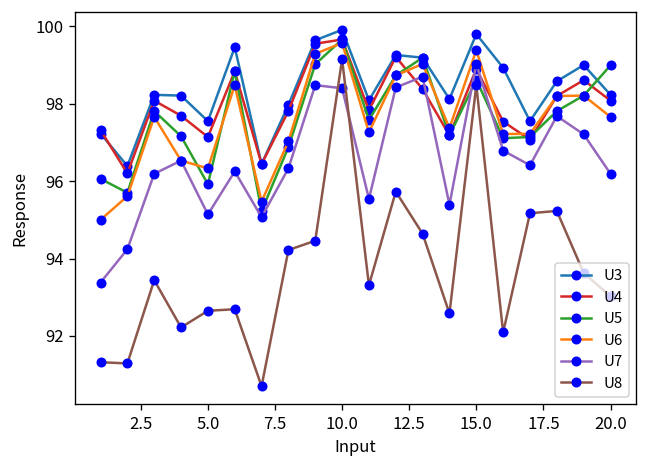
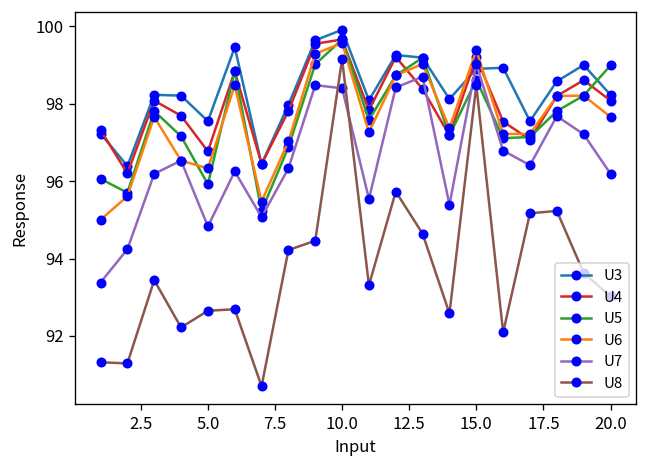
  {
    "U3": {
      "5.0": 97.6,
      "10.0": 99.9,
-     "15.0": 99.8,
+     "15.0": 98.9,
      "20.0": 98.2
    },
    "U4": {
-     "5.0": 97.1,
-     "15.0": 98.9,
+     "5.0": 96.8,
+     "15.0": 99.2,
      "20.0": 98.1
    },
    "U5": {
      "5.0": 95.9,
      "15.0": 98.6,
      "20.0": 99.0
    },
    "U6": {
      "5.0": 96.3,
      "10.0": 99.6,
      "15.0": 99.4,
      "20.0": 97.7
    },
    "U7": {
-     "5.0": 95.1,
+     "5.0": 94.8,
      "10.0": 98.4,
      "15.0": 99.0,
      "20.0": 96.2
    },
    "U8": {
      "5.0": 92.7,
      "10.0": 99.2,
      "15.0": 98.5
    }
  }
